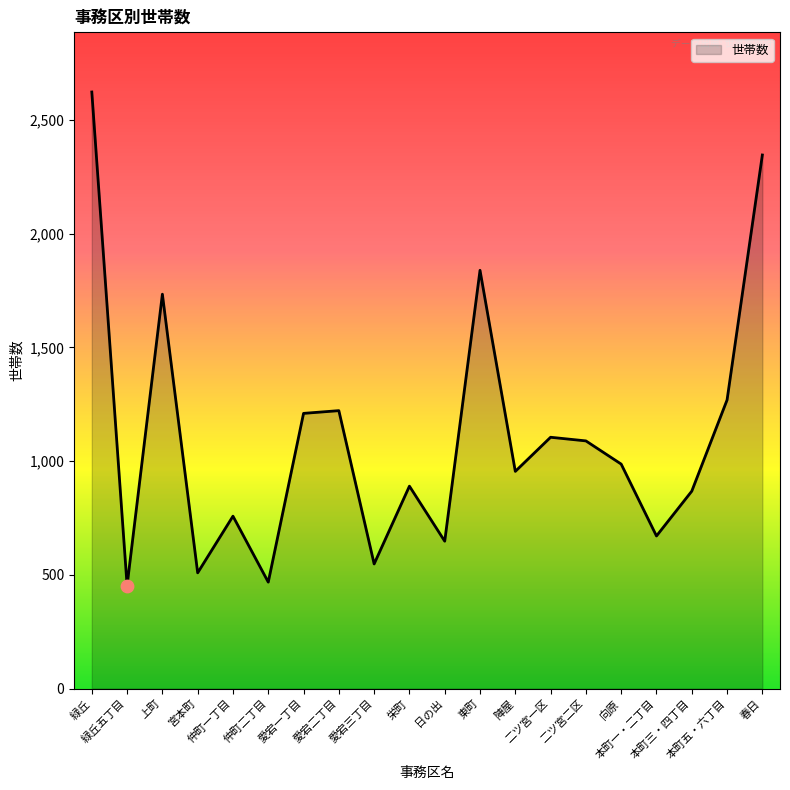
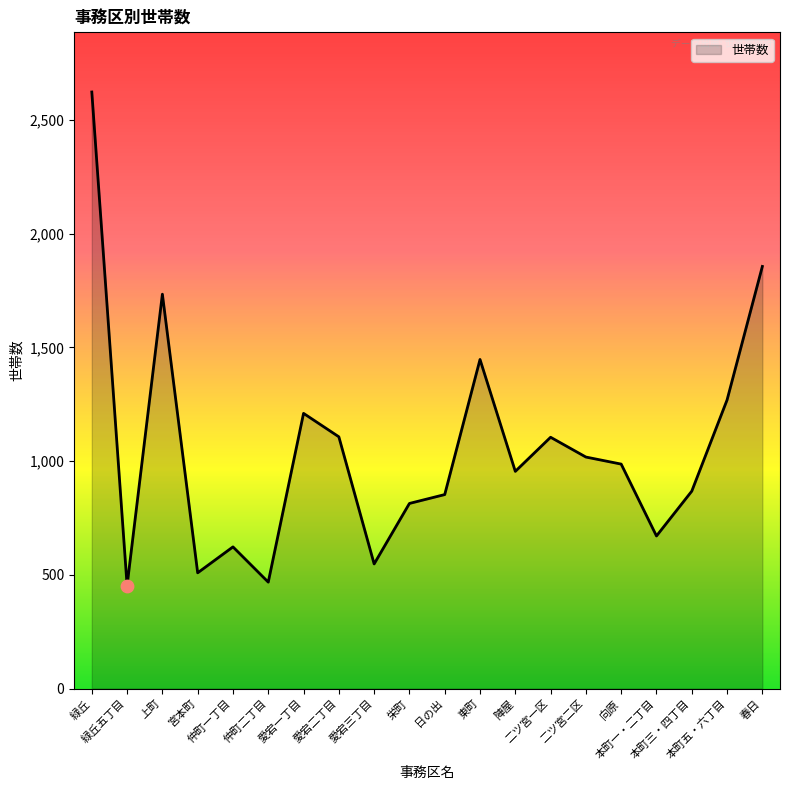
  {
    "世帯数": {
      "緑丘": "2,620",
      "上町": "1,730",
      "宮本町": "510",
-     "仲町一丁目": "760",
+     "仲町一丁目": "620",
      "仲町二丁目": "470",
      "愛宕一丁目": "1,210",
-     "愛宕二丁目": "1,220",
+     "愛宕二丁目": "1,110",
      "愛宕三丁目": "550",
-     "栄町": "890",
-     "日の出": "650",
-     "東町": "1,840",
+     "栄町": "810",
+     "日の出": "850",
+     "東町": "1,450",
      "陣屋": "960",
      "二ツ宮一区": "1,110",
-     "二ツ宮二区": "1,090",
+     "二ツ宮二区": "1,020",
      "向原": "990",
      "本町一・二丁目": "670",
      "本町三・四丁目": "870",
      "本町五・六丁目": "1,270",
-     "春日": "2,350"
+     "春日": "1,860"
    }
  }
